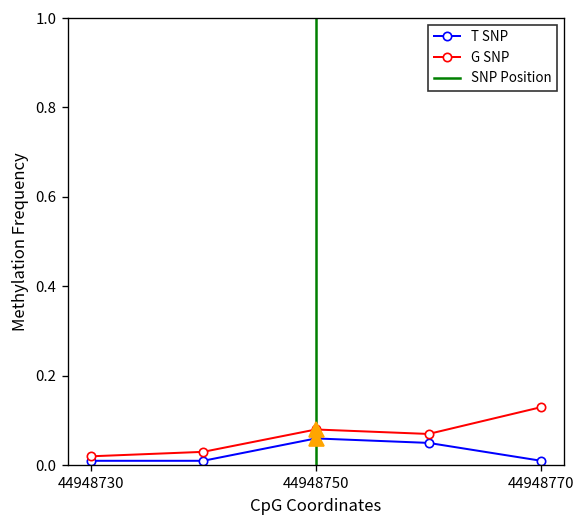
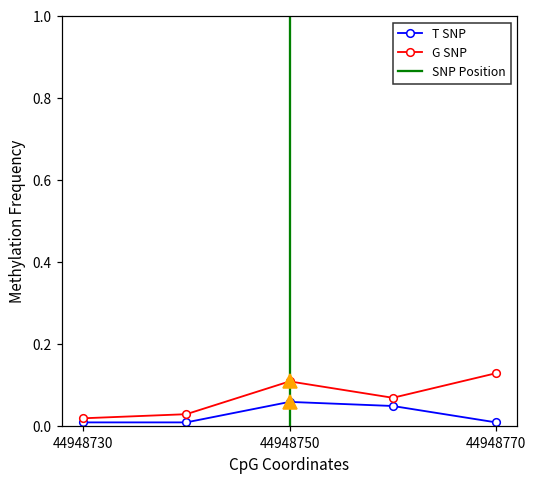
  {
    "T SNP": {
      "44948730": 0.01,
      "44948770": 0.01
    },
    "G SNP": {
      "44948730": 0.02,
-     "44948750": 0.08,
+     "44948750": 0.11,
      "44948770": 0.13
    }
  }
